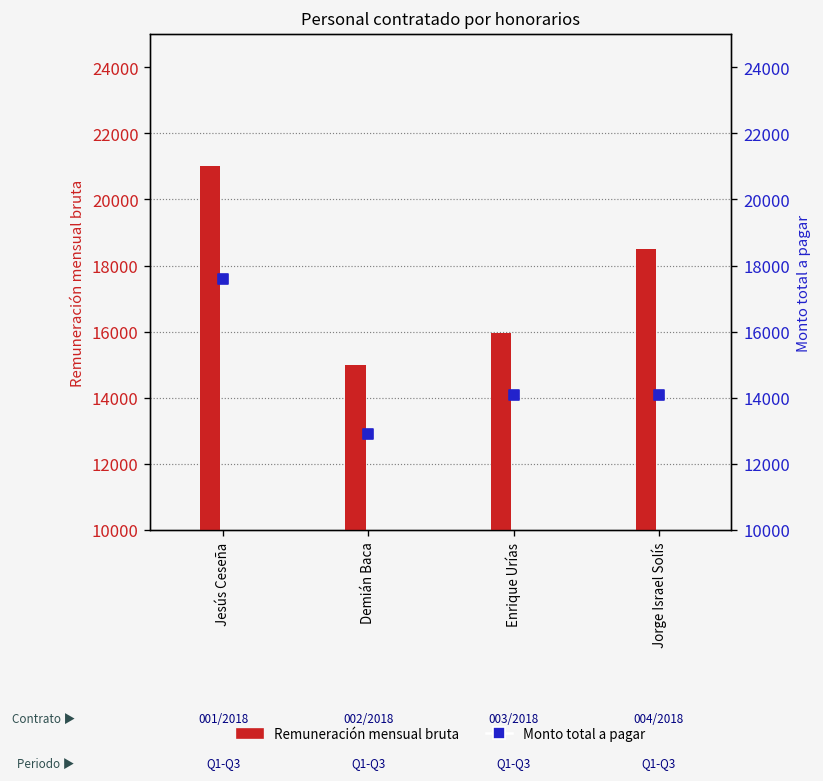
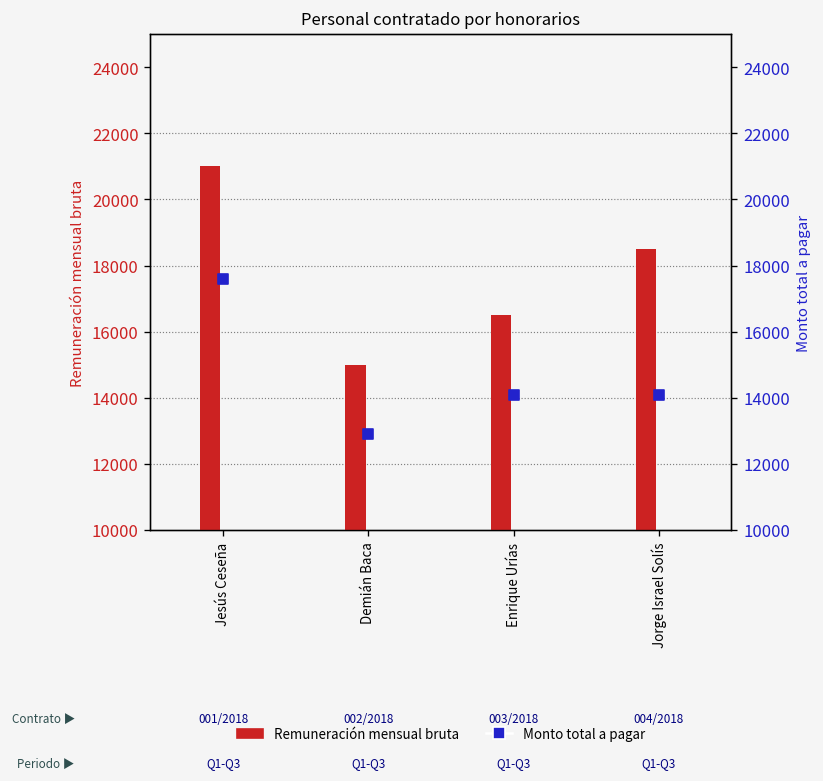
  {
    "Remuneración mensual bruta": {
      "Jesús Ceseña": 21000,
      "Demián Baca": 15000,
-     "Enrique Urías": 16000,
+     "Enrique Urías": 16500,
      "Jorge Israel Solís": 18500
    }
  }
